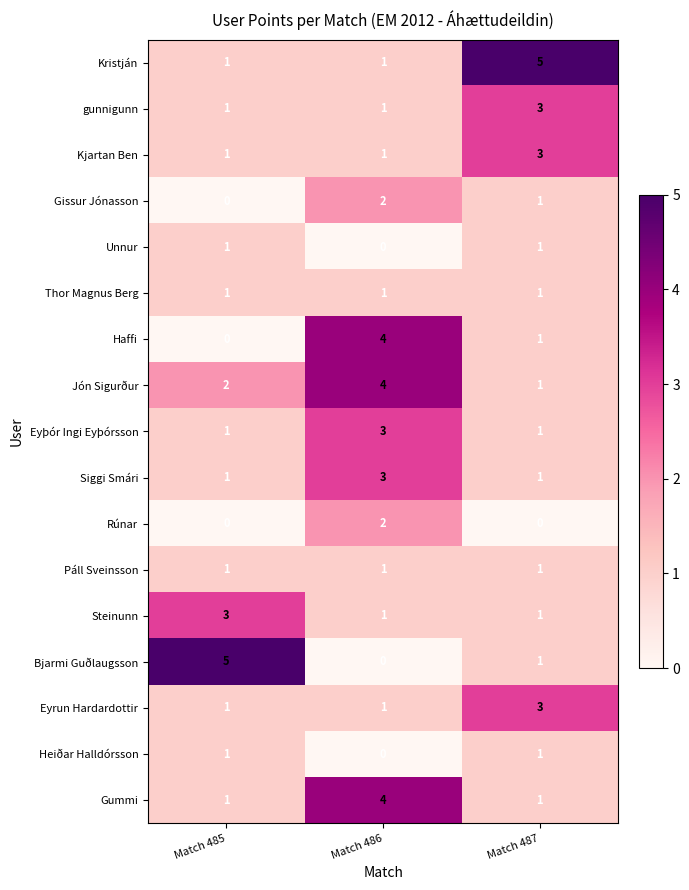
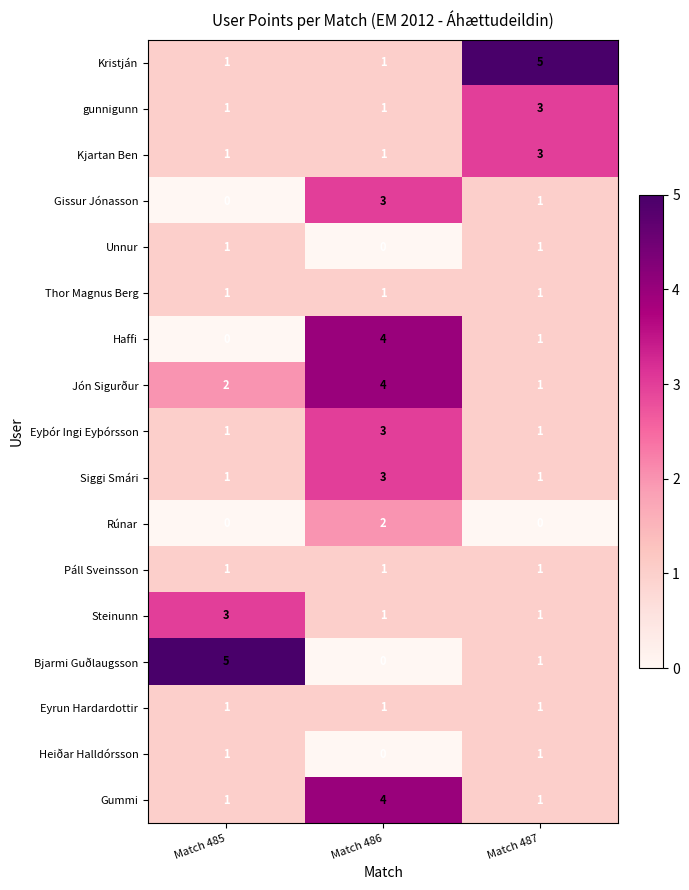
  {
    "Kristján": {
      "Match 485": 1,
      "Match 486": 1,
      "Match 487": 5
    },
    "gunnigunn": {
      "Match 485": 1,
      "Match 486": 1,
      "Match 487": 3
    },
    "Kjartan Ben": {
      "Match 485": 1,
      "Match 486": 1,
      "Match 487": 3
    },
    "Gissur Jónasson": {
-     "Match 486": 2,
+     "Match 486": 3,
      "Match 487": 1
    },
    "Unnur": {
      "Match 485": 1,
      "Match 487": 1
    },
    "Thor Magnus Berg": {
      "Match 485": 1,
      "Match 486": 1,
      "Match 487": 1
    },
    "Haffi": {
      "Match 486": 4,
      "Match 487": 1
    },
    "Jón Sigurður": {
      "Match 485": 2,
      "Match 486": 4,
      "Match 487": 1
    },
    "Eyþór Ingi Eyþórsson": {
      "Match 485": 1,
      "Match 486": 3,
      "Match 487": 1
    },
    "Siggi Smári": {
      "Match 485": 1,
      "Match 486": 3,
      "Match 487": 1
    },
    "Rúnar": {
      "Match 486": 2
    },
    "Páll Sveinsson": {
      "Match 485": 1,
      "Match 486": 1,
      "Match 487": 1
    },
    "Steinunn": {
      "Match 485": 3,
      "Match 486": 1,
      "Match 487": 1
    },
    "Bjarmi Guðlaugsson": {
      "Match 485": 5,
      "Match 487": 1
    },
    "Eyrun Hardardottir": {
      "Match 485": 1,
      "Match 486": 1,
-     "Match 487": 3
+     "Match 487": 1
    },
    "Heiðar Halldórsson": {
      "Match 485": 1,
      "Match 487": 1
    },
    "Gummi": {
      "Match 485": 1,
      "Match 486": 4,
      "Match 487": 1
    }
  }
